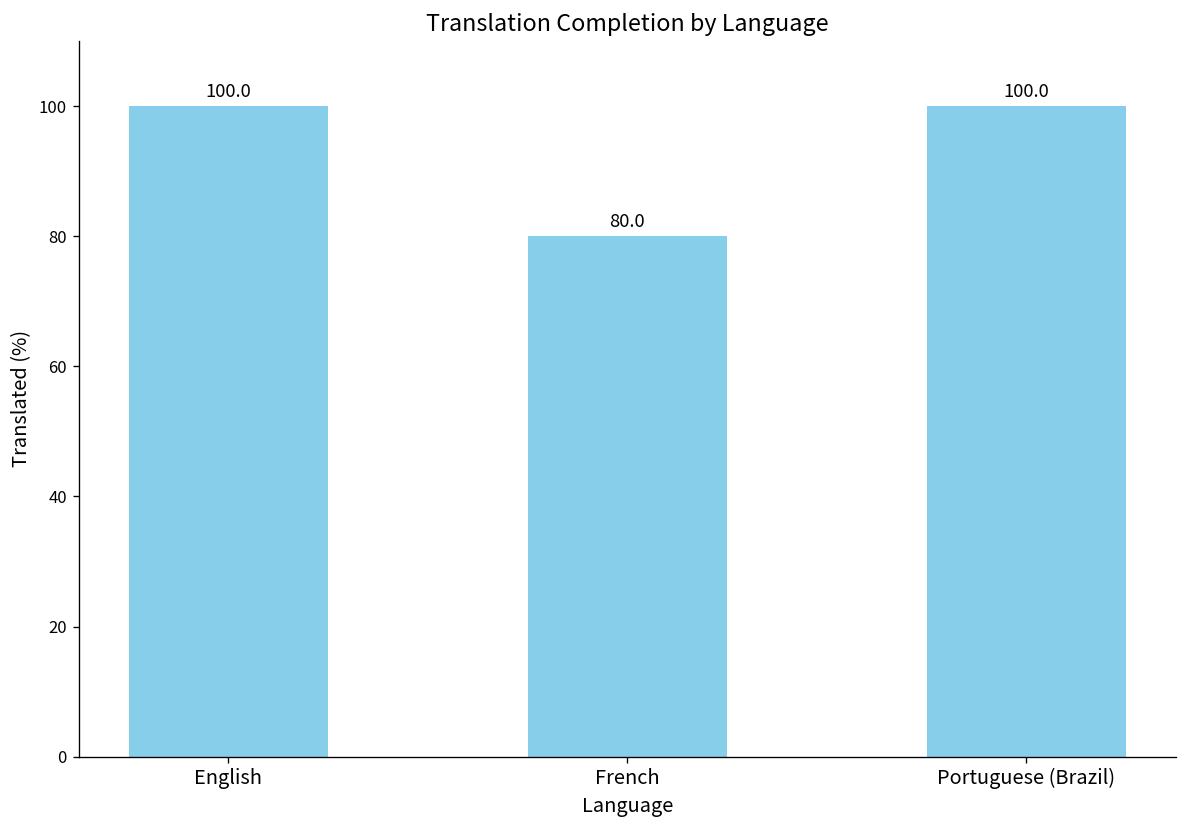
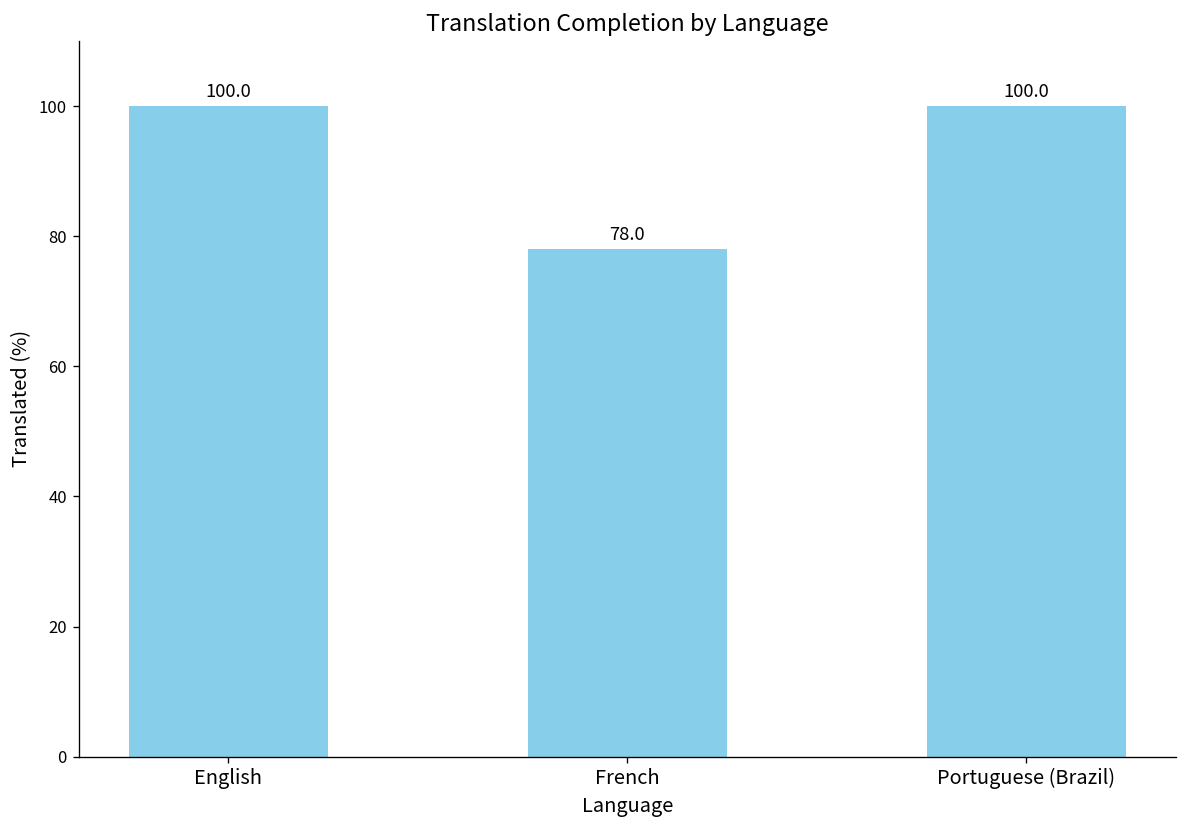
  {
    "English": 100.0,
-   "French": 80.0,
+   "French": 78.0,
    "Portuguese (Brazil)": 100.0
  }
